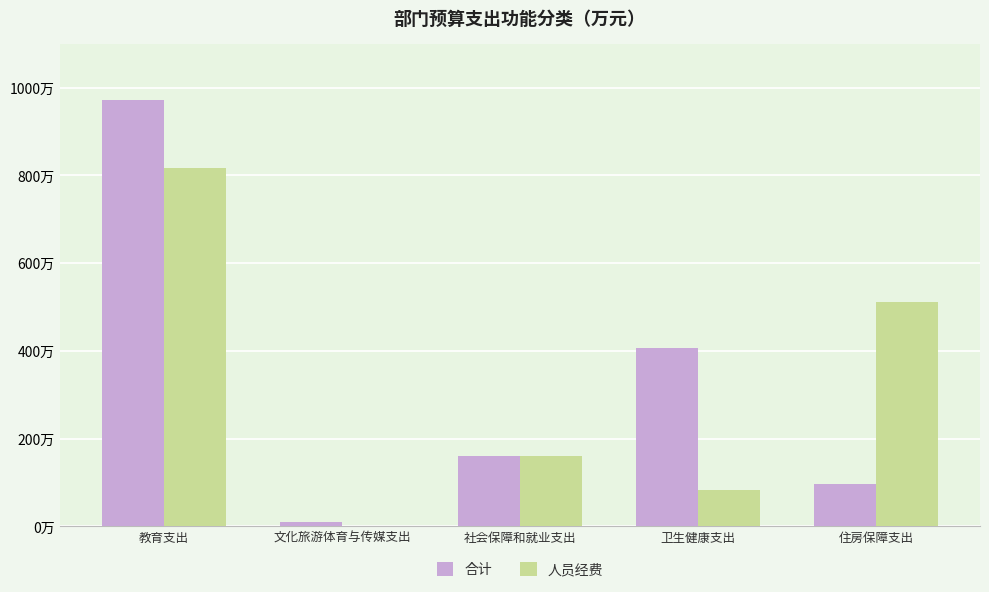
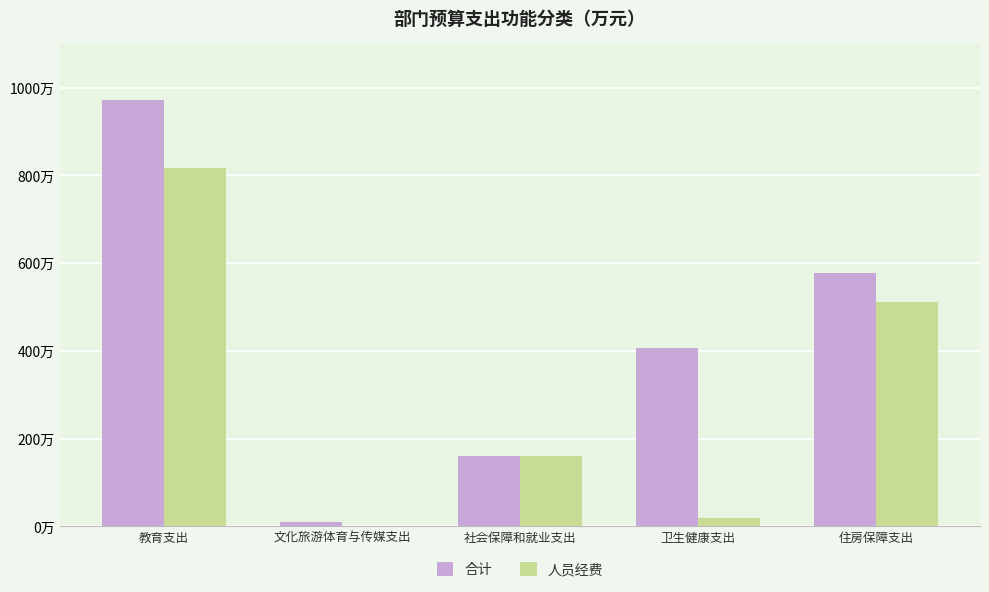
  {
    "合计": {
      "教育支出": "970万",
      "文化旅游体育与传媒支出": "10万",
      "社会保障和就业支出": "160万",
      "卫生健康支出": "410万",
-     "住房保障支出": "100万"
+     "住房保障支出": "580万"
    },
    "人员经费": {
      "教育支出": "820万",
      "文化旅游体育与传媒支出": "0万",
      "社会保障和就业支出": "160万",
-     "卫生健康支出": "80万",
+     "卫生健康支出": "20万",
      "住房保障支出": "510万"
    }
  }
